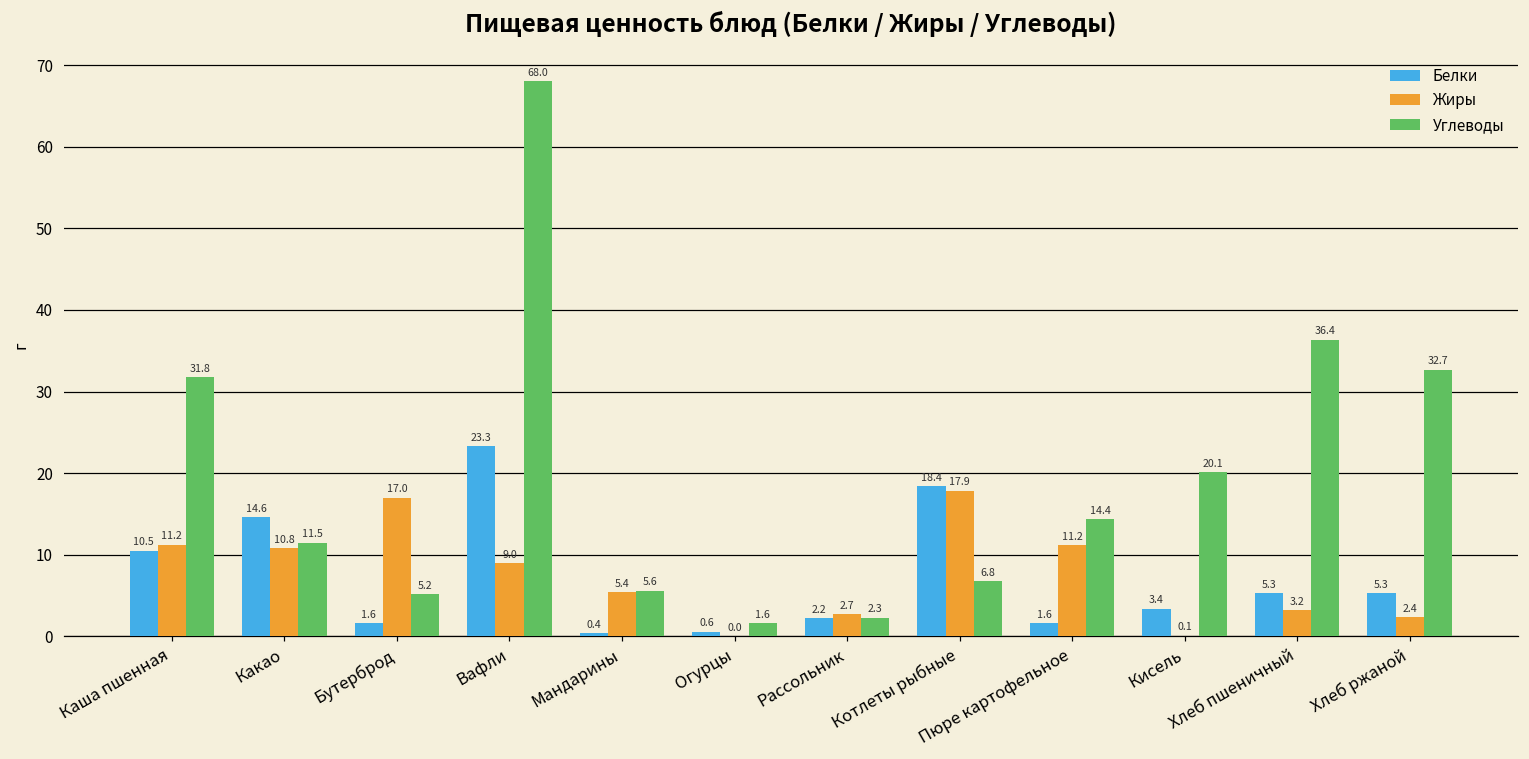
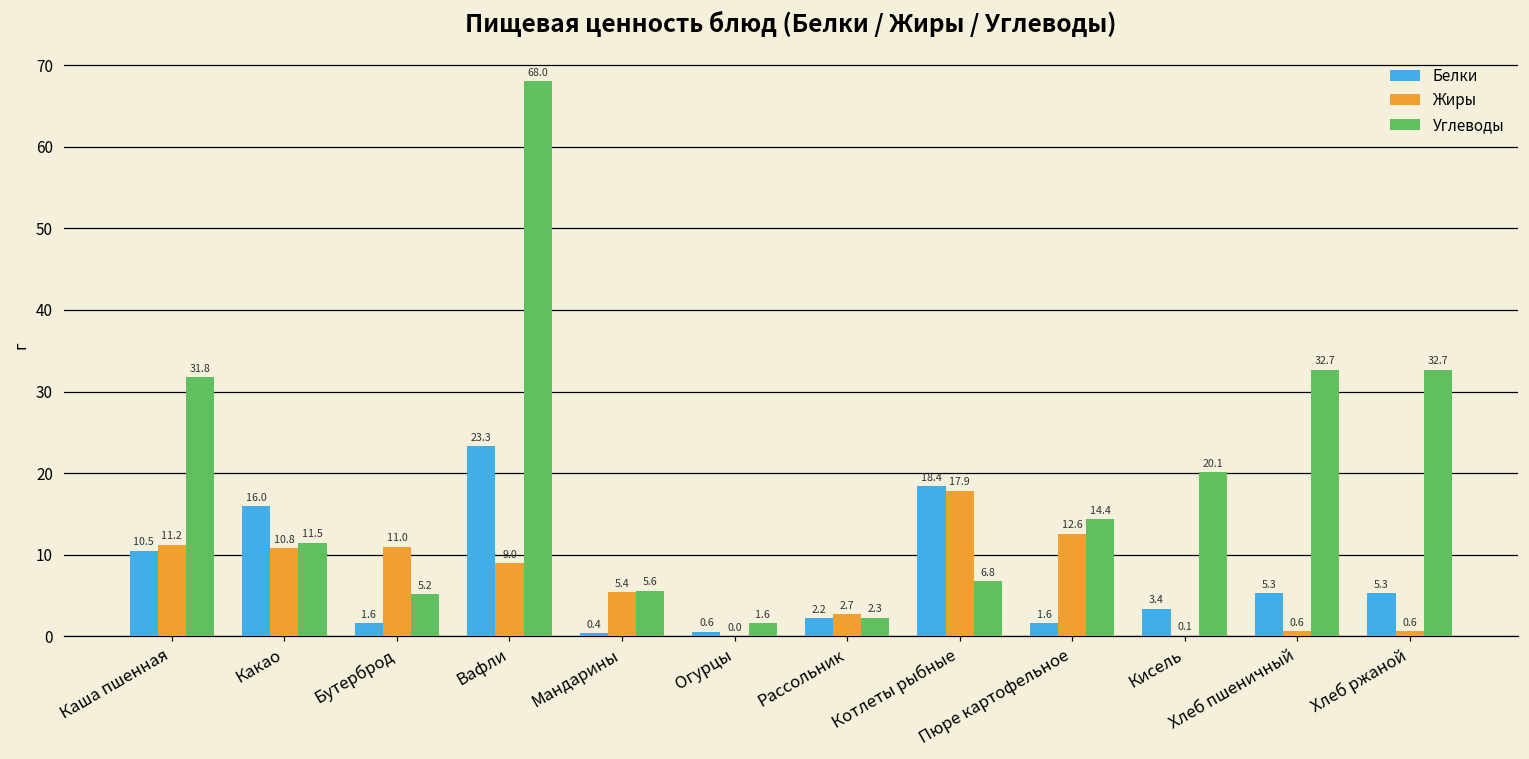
  {
    "Белки": {
      "Каша пшенная": 10.5,
-     "Какао": 14.6,
+     "Какао": 16.0,
      "Бутерброд": 1.6,
      "Вафли": 23.3,
      "Мандарины": 0.4,
      "Огурцы": 0.6,
      "Рассольник": 2.2,
      "Котлеты рыбные": 18.4,
      "Пюре картофельное": 1.6,
      "Кисель": 3.4,
      "Хлеб пшеничный": 5.3,
      "Хлеб ржаной": 5.3
    },
    "Жиры": {
      "Каша пшенная": 11.2,
      "Какао": 10.8,
-     "Бутерброд": 17.0,
+     "Бутерброд": 11.0,
      "Вафли": 9.0,
      "Мандарины": 5.4,
      "Огурцы": 0.0,
      "Рассольник": 2.7,
      "Котлеты рыбные": 17.9,
-     "Пюре картофельное": 11.2,
+     "Пюре картофельное": 12.6,
      "Кисель": 0.1,
-     "Хлеб пшеничный": 3.2,
-     "Хлеб ржаной": 2.4
+     "Хлеб пшеничный": 0.6,
+     "Хлеб ржаной": 0.6
    },
    "Углеводы": {
      "Каша пшенная": 31.8,
      "Какао": 11.5,
      "Бутерброд": 5.2,
      "Вафли": 68.0,
      "Мандарины": 5.6,
      "Огурцы": 1.6,
      "Рассольник": 2.3,
      "Котлеты рыбные": 6.8,
      "Пюре картофельное": 14.4,
      "Кисель": 20.1,
-     "Хлеб пшеничный": 36.4,
+     "Хлеб пшеничный": 32.7,
      "Хлеб ржаной": 32.7
    }
  }
